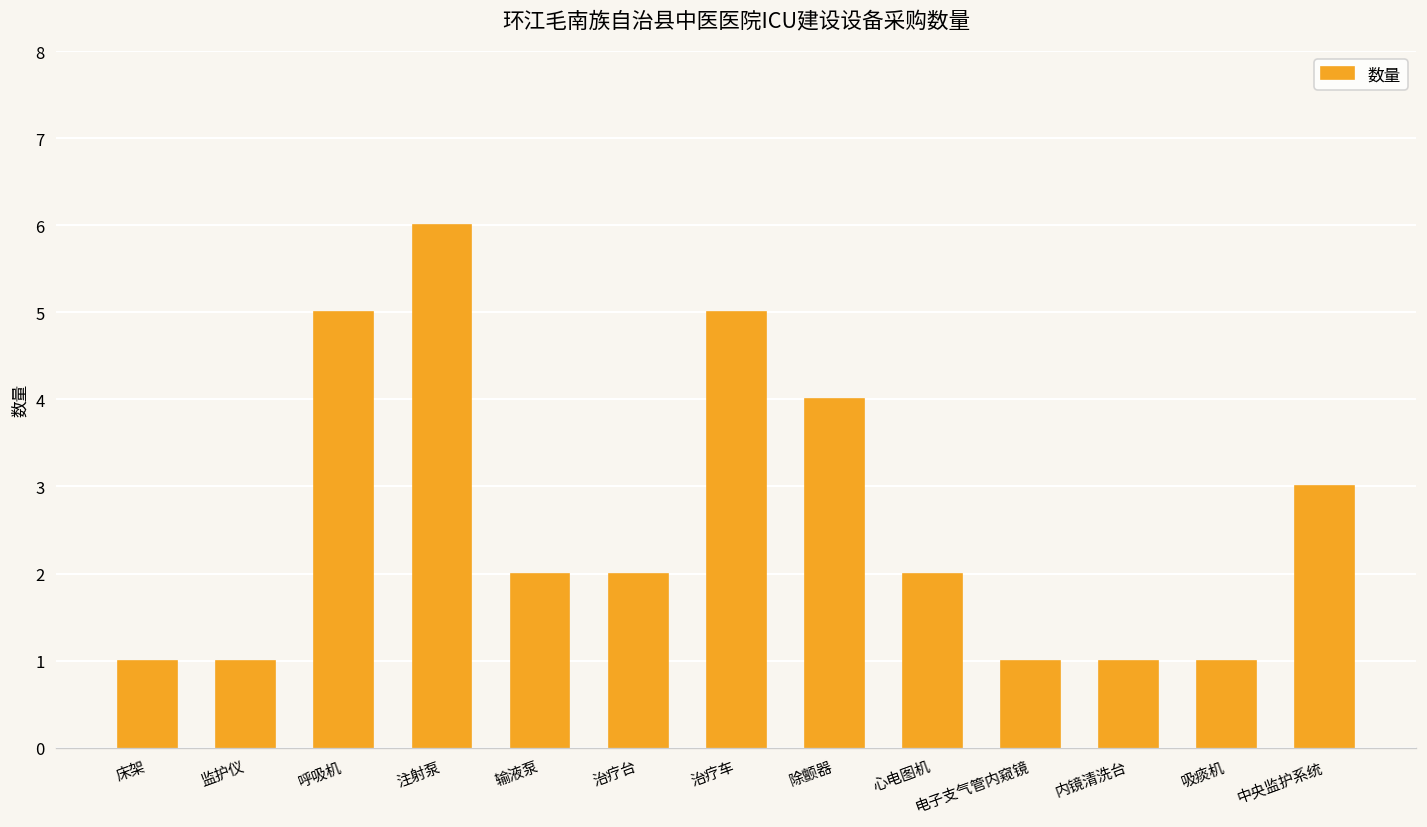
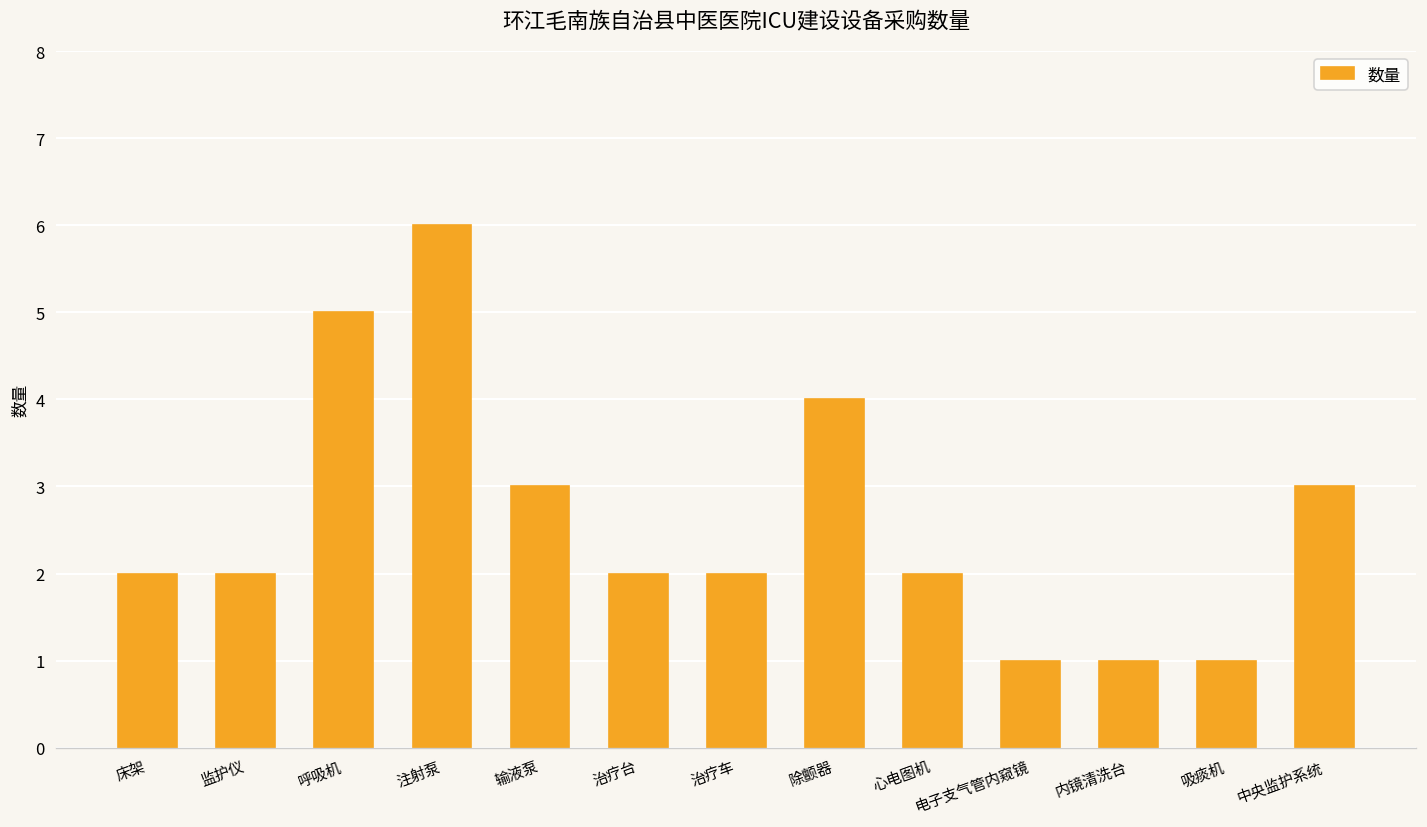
  {
-   "床架": 1,
-   "监护仪": 1,
+   "床架": 2,
+   "监护仪": 2,
    "呼吸机": 5,
    "注射泵": 6,
-   "输液泵": 2,
+   "输液泵": 3,
    "治疗台": 2,
-   "治疗车": 5,
+   "治疗车": 2,
    "除颤器": 4,
    "心电图机": 2,
    "电子支气管内窥镜": 1,
    "内镜清洗台": 1,
    "吸痰机": 1,
    "中央监护系统": 3
  }
